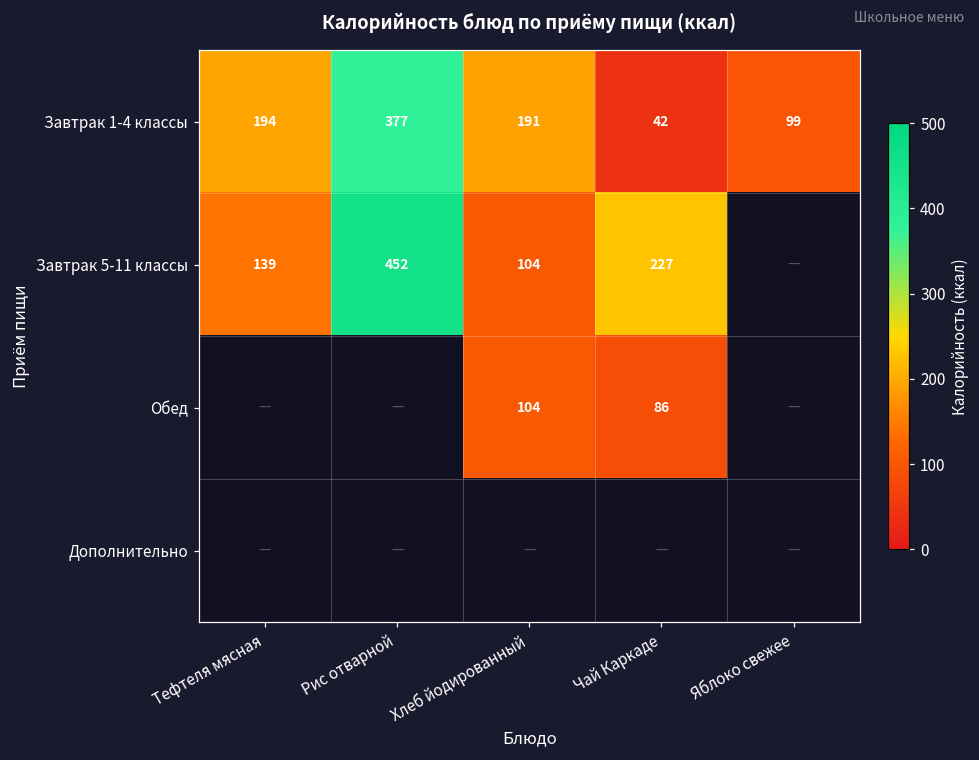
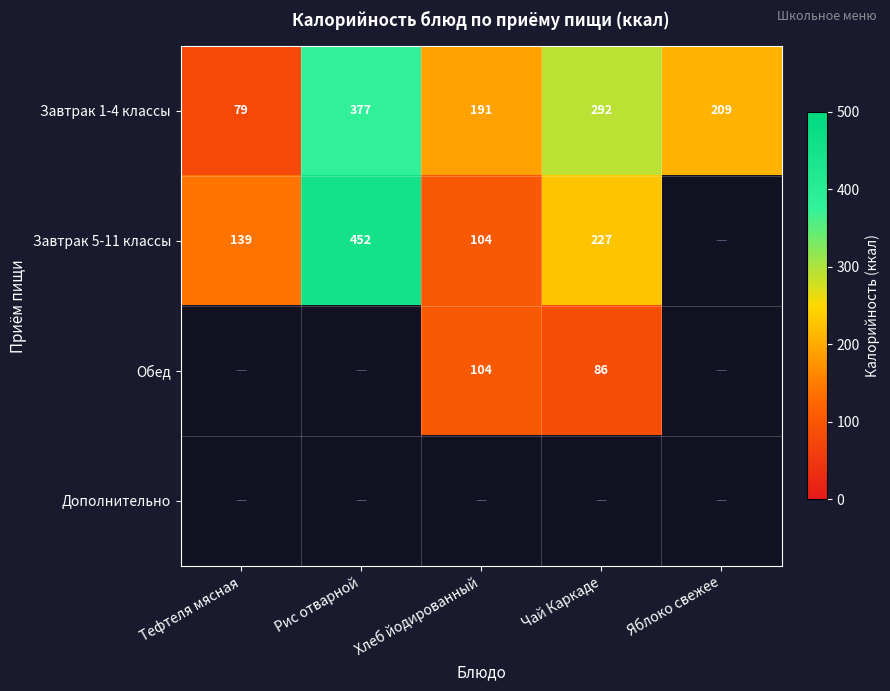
  {
    "Завтрак 1-4 классы": {
-     "Тефтеля мясная": 194,
+     "Тефтеля мясная": 79,
      "Рис отварной": 377,
      "Хлеб йодированный": 191,
-     "Чай Каркаде": 42,
-     "Яблоко свежее": 99
+     "Чай Каркаде": 292,
+     "Яблоко свежее": 209
    },
    "Завтрак 5-11 классы": {
      "Тефтеля мясная": 139,
      "Рис отварной": 452,
      "Хлеб йодированный": 104,
      "Чай Каркаде": 227
    },
    "Обед": {
      "Хлеб йодированный": 104,
      "Чай Каркаде": 86
    }
  }
